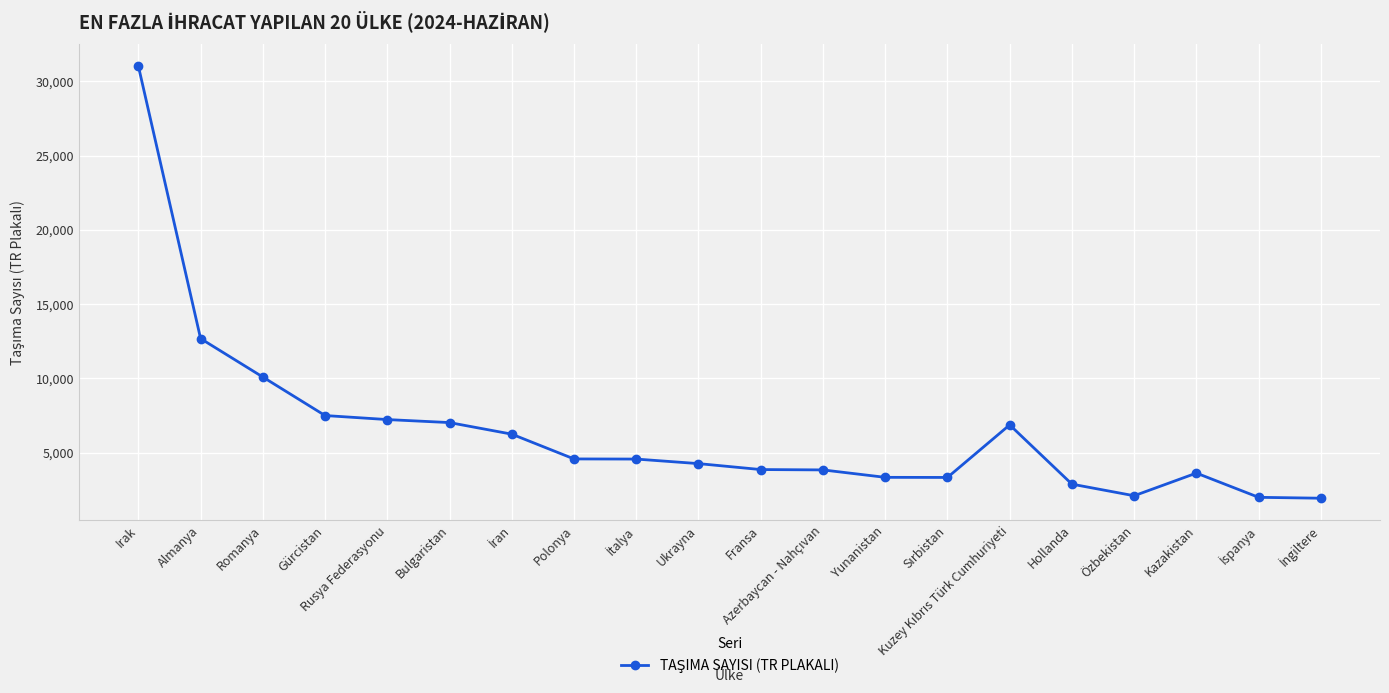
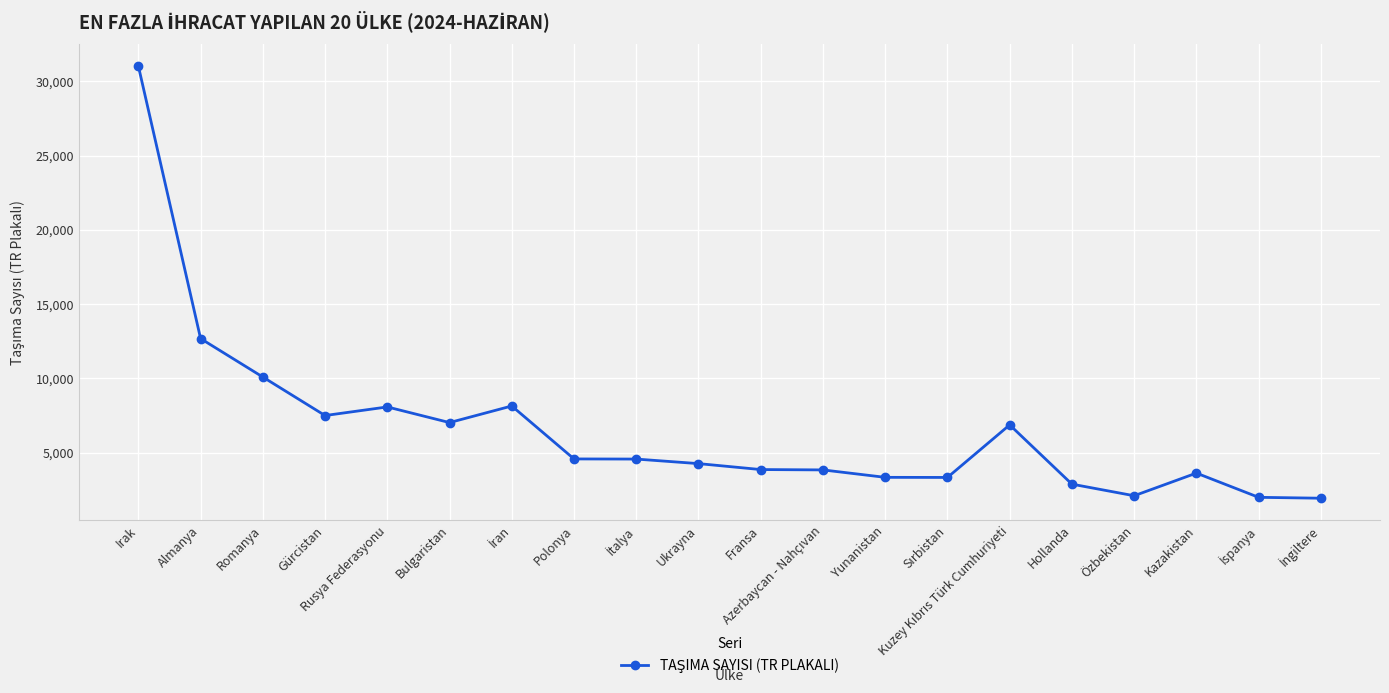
  {
    "Irak": "31,000",
    "Almanya": "12,700",
    "Romanya": "10,100",
    "Gürcistan": "7,500",
-   "Rusya Federasyonu": "7,200",
+   "Rusya Federasyonu": "8,100",
    "Bulgaristan": "7,000",
-   "İran": "6,300",
+   "İran": "8,100",
    "Polonya": "4,600",
    "İtalya": "4,600",
    "Ukrayna": "4,300",
    "Fransa": "3,900",
    "Azerbaycan - Nahçıvan": "3,800",
    "Yunanistan": "3,300",
    "Sırbistan": "3,300",
    "Kuzey Kıbrıs Türk Cumhuriyeti": "6,900",
    "Hollanda": "2,900",
    "Özbekistan": "2,100",
    "Kazakistan": "3,600",
    "İspanya": "2,000",
    "İngiltere": "1,900"
  }
